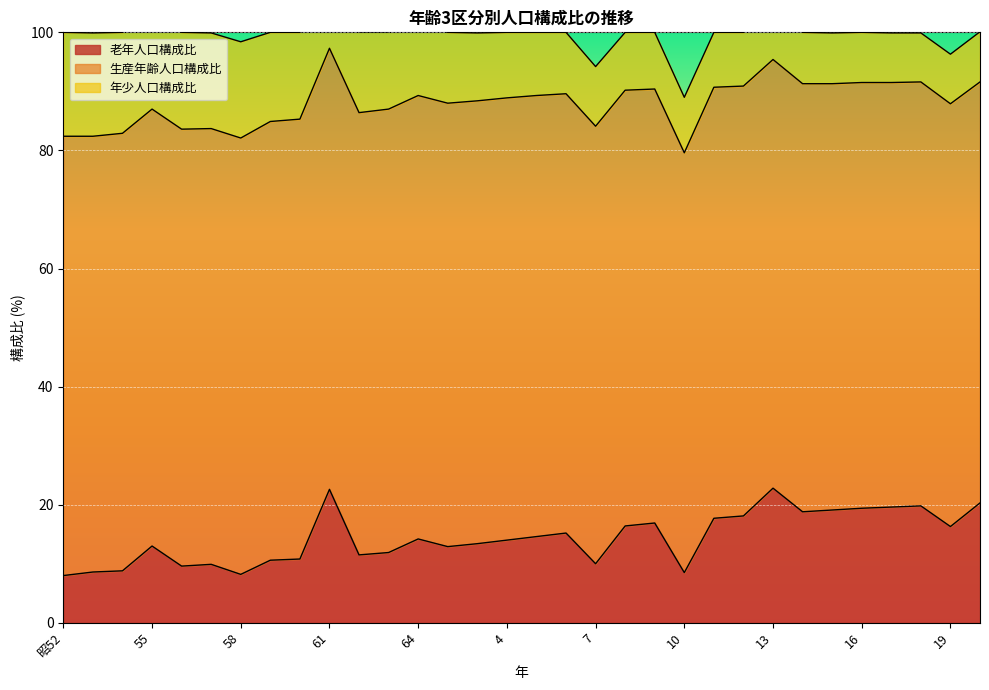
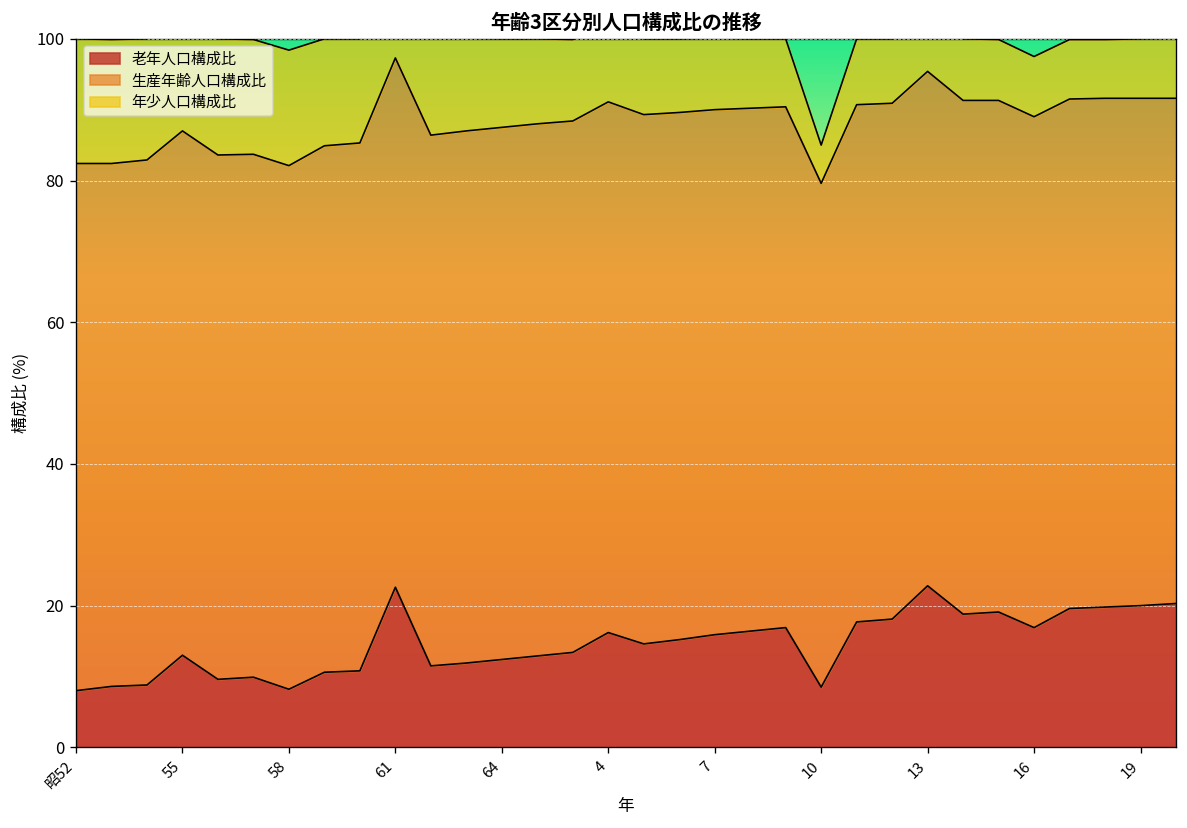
  {
    "老年人口構成比": {
      "昭52": 8,
      "55": 13,
      "58": 8,
      "61": 23,
-     "64": 14,
-     "4": 14,
-     "7": 10,
+     "64": 12,
+     "4": 16,
+     "7": 16,
      "10": 9,
      "13": 23,
-     "16": 19,
-     "19": 16
+     "16": 17,
+     "19": 20
    },
    "生産年齢人口構成比": {
      "昭52": 74,
      "55": 74,
      "58": 74,
      "61": 75,
      "64": 75,
      "4": 75,
      "7": 74,
      "10": 71,
      "13": 73,
      "16": 72,
      "19": 72
    },
    "年少人口構成比": {
      "昭52": 18,
      "58": 16,
      "7": 10,
-     "10": 9,
+     "10": 5,
      "16": 9,
      "19": 8
    }
  }
